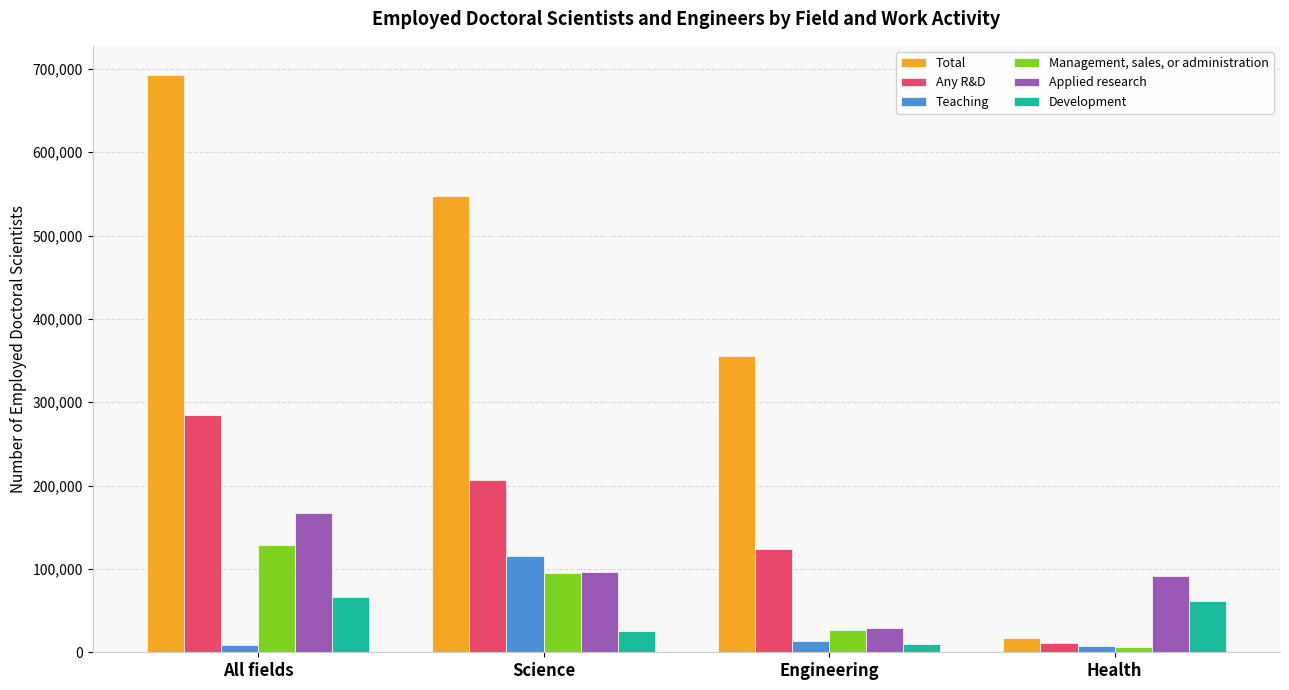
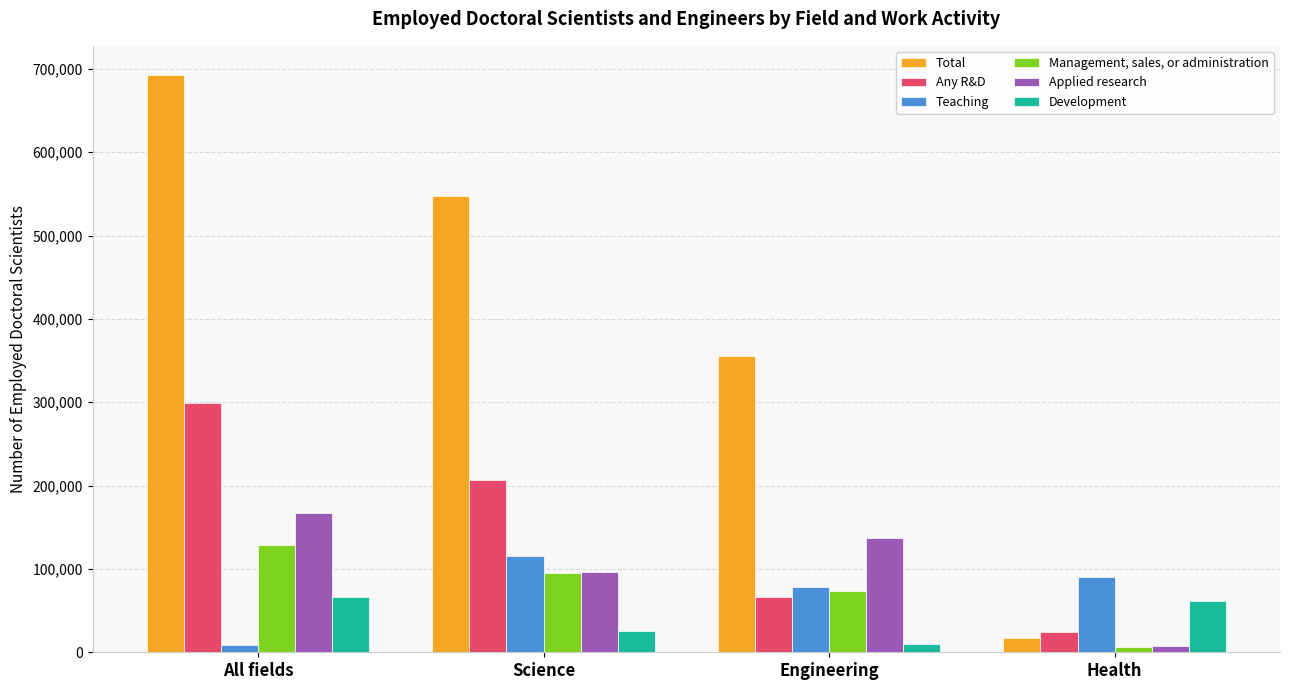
  {
    "Total": {
      "All fields": "690,000",
      "Science": "550,000",
      "Engineering": "360,000",
      "Health": "20,000"
    },
    "Any R&D": {
-     "All fields": "280,000",
+     "All fields": "300,000",
      "Science": "210,000",
-     "Engineering": "120,000",
-     "Health": "10,000"
+     "Engineering": "70,000",
+     "Health": "20,000"
    },
    "Teaching": {
      "All fields": "10,000",
      "Science": "120,000",
-     "Engineering": "10,000",
-     "Health": "10,000"
+     "Engineering": "80,000",
+     "Health": "90,000"
    },
    "Management, sales, or administration": {
      "All fields": "130,000",
      "Science": "100,000",
-     "Engineering": "30,000",
+     "Engineering": "70,000",
      "Health": "10,000"
    },
    "Applied research": {
      "All fields": "170,000",
      "Science": "100,000",
-     "Engineering": "30,000",
-     "Health": "90,000"
+     "Engineering": "140,000",
+     "Health": "10,000"
    },
    "Development": {
      "All fields": "70,000",
      "Science": "30,000",
      "Engineering": "10,000",
      "Health": "60,000"
    }
  }
